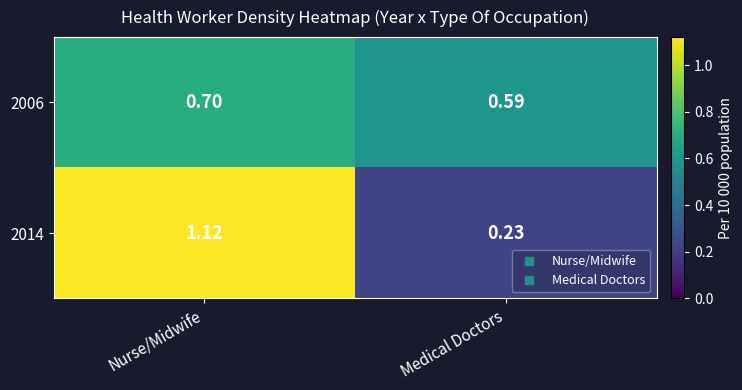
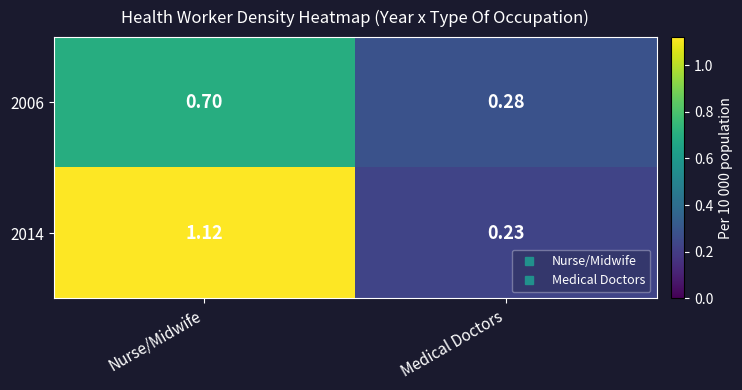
  {
    "2006": {
      "Nurse/Midwife": 0.70,
-     "Medical Doctors": 0.59
+     "Medical Doctors": 0.28
    },
    "2014": {
      "Nurse/Midwife": 1.12,
      "Medical Doctors": 0.23
    }
  }
